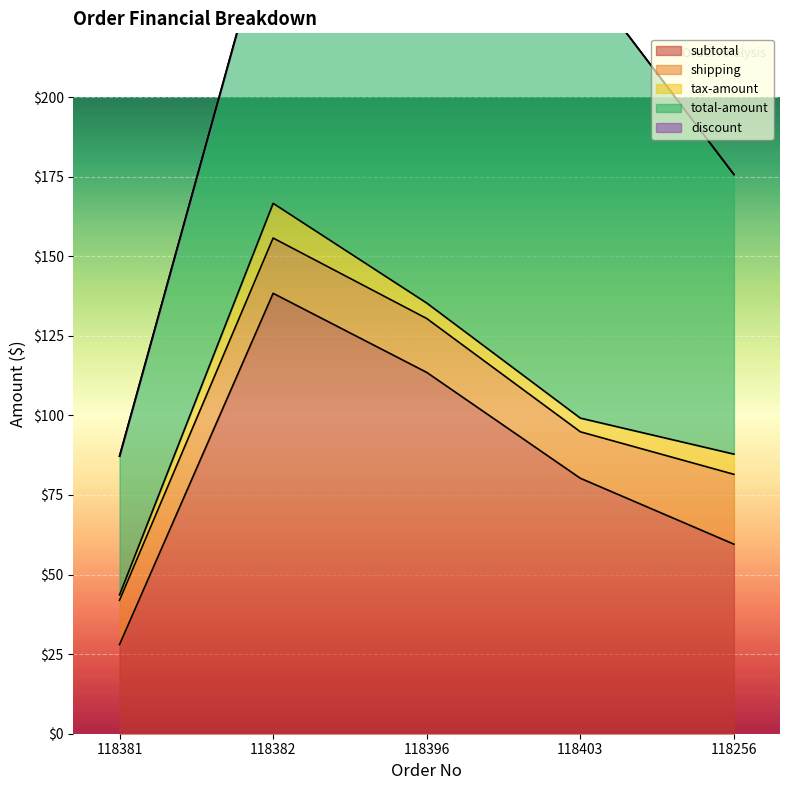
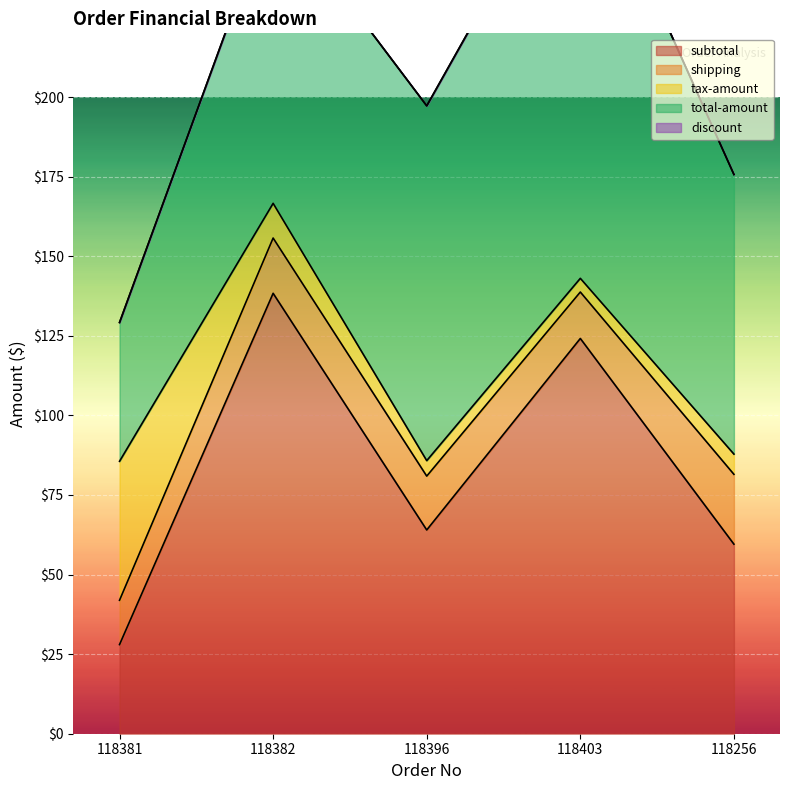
  {
    "subtotal": {
      "118381": "$28",
      "118382": "$138",
-     "118396": "$114",
-     "118403": "$80",
+     "118396": "$64",
+     "118403": "$124",
      "118256": "$60"
    },
    "shipping": {
      "118381": "$14",
      "118382": "$17",
      "118396": "$17",
      "118403": "$15",
      "118256": "$22"
    },
    "tax-amount": {
-     "118381": "$2",
+     "118381": "$44",
      "118382": "$11",
      "118396": "$5",
      "118403": "$4",
      "118256": "$6"
    }
  }
